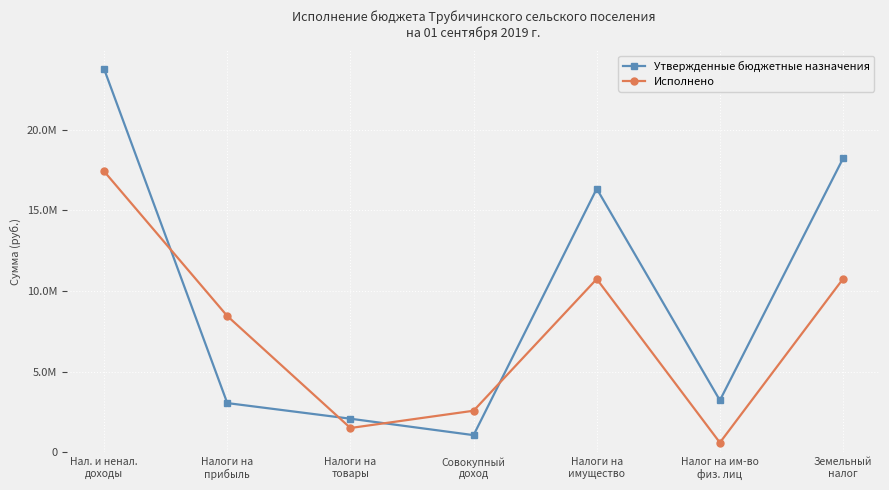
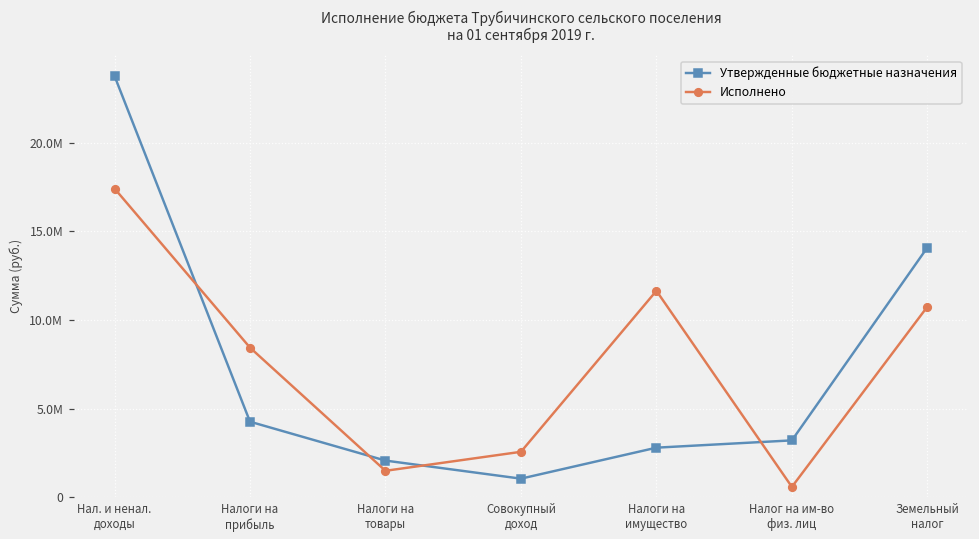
  {
    "Утвержденные бюджетные назначения": {
      "Нал. и ненал. доходы": 23800000,
-     "Налоги на прибыль": 3000000,
+     "Налоги на прибыль": 4300000,
      "Налоги на товары": 2100000,
      "Совокупный доход": 1100000,
-     "Налоги на имущество": 16300000,
+     "Налоги на имущество": 2800000,
      "Налог на им-во физ. лиц": 3200000,
-     "Земельный налог": 18200000
+     "Земельный налог": 14100000
    },
    "Исполнено": {
      "Нал. и ненал. доходы": 17400000,
      "Налоги на прибыль": 8400000,
      "Налоги на товары": 1500000,
      "Совокупный доход": 2600000,
-     "Налоги на имущество": 10700000,
+     "Налоги на имущество": 11600000,
      "Налог на им-во физ. лиц": 600000,
      "Земельный налог": 10800000
    }
  }
